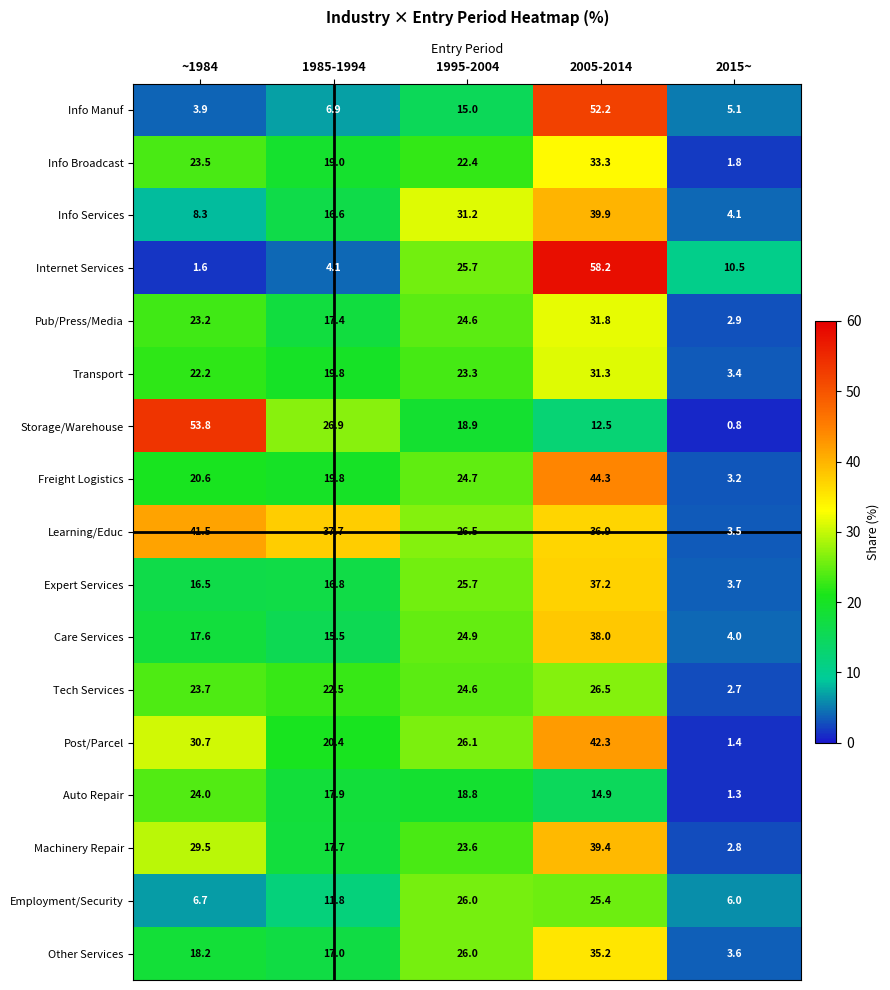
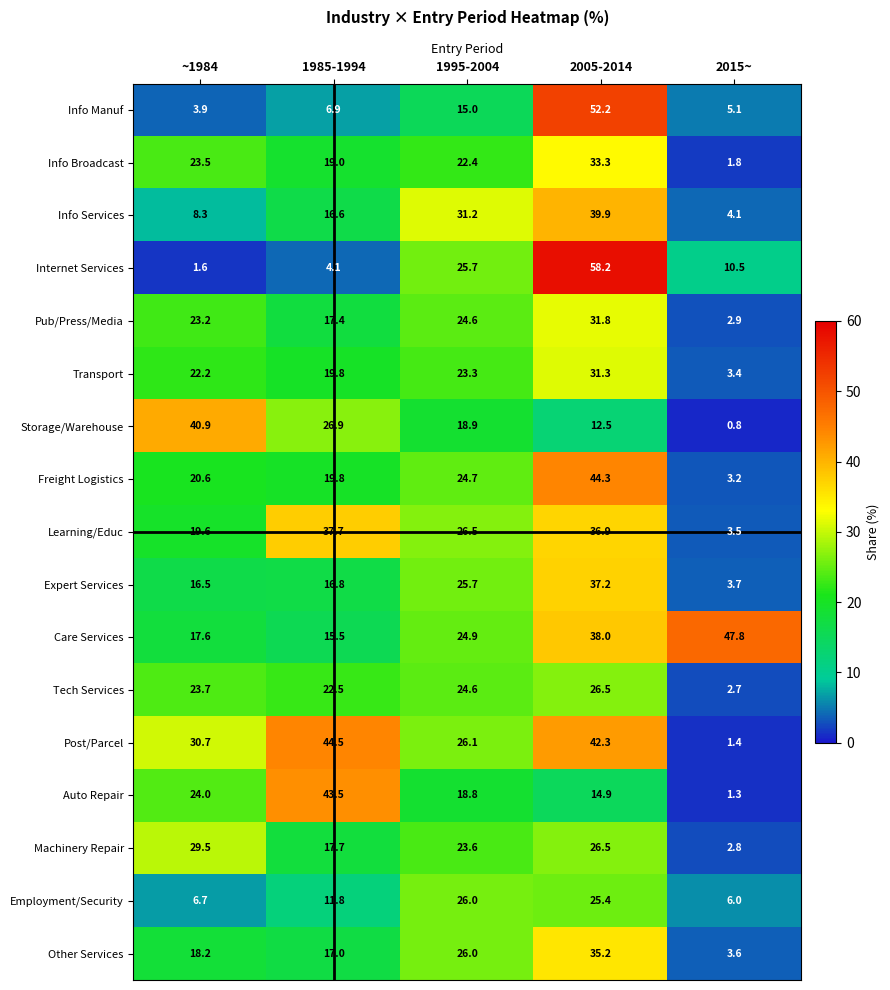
  {
    "Info Manuf": {
      "~1984": 3.9,
      "1985-1994": 6.9,
      "1995-2004": 15.0,
      "2005-2014": 52.2,
      "2015~": 5.1
    },
    "Info Broadcast": {
      "~1984": 23.5,
      "1985-1994": 19.0,
      "1995-2004": 22.4,
      "2005-2014": 33.3,
      "2015~": 1.8
    },
    "Info Services": {
      "~1984": 8.3,
      "1985-1994": 16.6,
      "1995-2004": 31.2,
      "2005-2014": 39.9,
      "2015~": 4.1
    },
    "Internet Services": {
      "~1984": 1.6,
      "1985-1994": 4.1,
      "1995-2004": 25.7,
      "2005-2014": 58.2,
      "2015~": 10.5
    },
    "Pub/Press/Media": {
      "~1984": 23.2,
      "1985-1994": 17.4,
      "1995-2004": 24.6,
      "2005-2014": 31.8,
      "2015~": 2.9
    },
    "Transport": {
      "~1984": 22.2,
      "1985-1994": 19.8,
      "1995-2004": 23.3,
      "2005-2014": 31.3,
      "2015~": 3.4
    },
    "Storage/Warehouse": {
-     "~1984": 53.8,
+     "~1984": 40.9,
      "1985-1994": 26.9,
      "1995-2004": 18.9,
      "2005-2014": 12.5,
      "2015~": 0.8
    },
    "Freight Logistics": {
      "~1984": 20.6,
      "1985-1994": 19.8,
      "1995-2004": 24.7,
      "2005-2014": 44.3,
      "2015~": 3.2
    },
    "Learning/Educ": {
-     "~1984": 41.5,
+     "~1984": 19.6,
      "1985-1994": 37.7,
      "1995-2004": 26.5,
      "2005-2014": 36.9,
      "2015~": 3.5
    },
    "Expert Services": {
      "~1984": 16.5,
      "1985-1994": 16.8,
      "1995-2004": 25.7,
      "2005-2014": 37.2,
      "2015~": 3.7
    },
    "Care Services": {
      "~1984": 17.6,
      "1985-1994": 15.5,
      "1995-2004": 24.9,
      "2005-2014": 38.0,
-     "2015~": 4.0
+     "2015~": 47.8
    },
    "Tech Services": {
      "~1984": 23.7,
      "1985-1994": 22.5,
      "1995-2004": 24.6,
      "2005-2014": 26.5,
      "2015~": 2.7
    },
    "Post/Parcel": {
      "~1984": 30.7,
-     "1985-1994": 20.4,
+     "1985-1994": 44.5,
      "1995-2004": 26.1,
      "2005-2014": 42.3,
      "2015~": 1.4
    },
    "Auto Repair": {
      "~1984": 24.0,
-     "1985-1994": 17.9,
+     "1985-1994": 43.5,
      "1995-2004": 18.8,
      "2005-2014": 14.9,
      "2015~": 1.3
    },
    "Machinery Repair": {
      "~1984": 29.5,
      "1985-1994": 17.7,
      "1995-2004": 23.6,
-     "2005-2014": 39.4,
+     "2005-2014": 26.5,
      "2015~": 2.8
    },
    "Employment/Security": {
      "~1984": 6.7,
      "1985-1994": 11.8,
      "1995-2004": 26.0,
      "2005-2014": 25.4,
      "2015~": 6.0
    },
    "Other Services": {
      "~1984": 18.2,
      "1985-1994": 17.0,
      "1995-2004": 26.0,
      "2005-2014": 35.2,
      "2015~": 3.6
    }
  }
